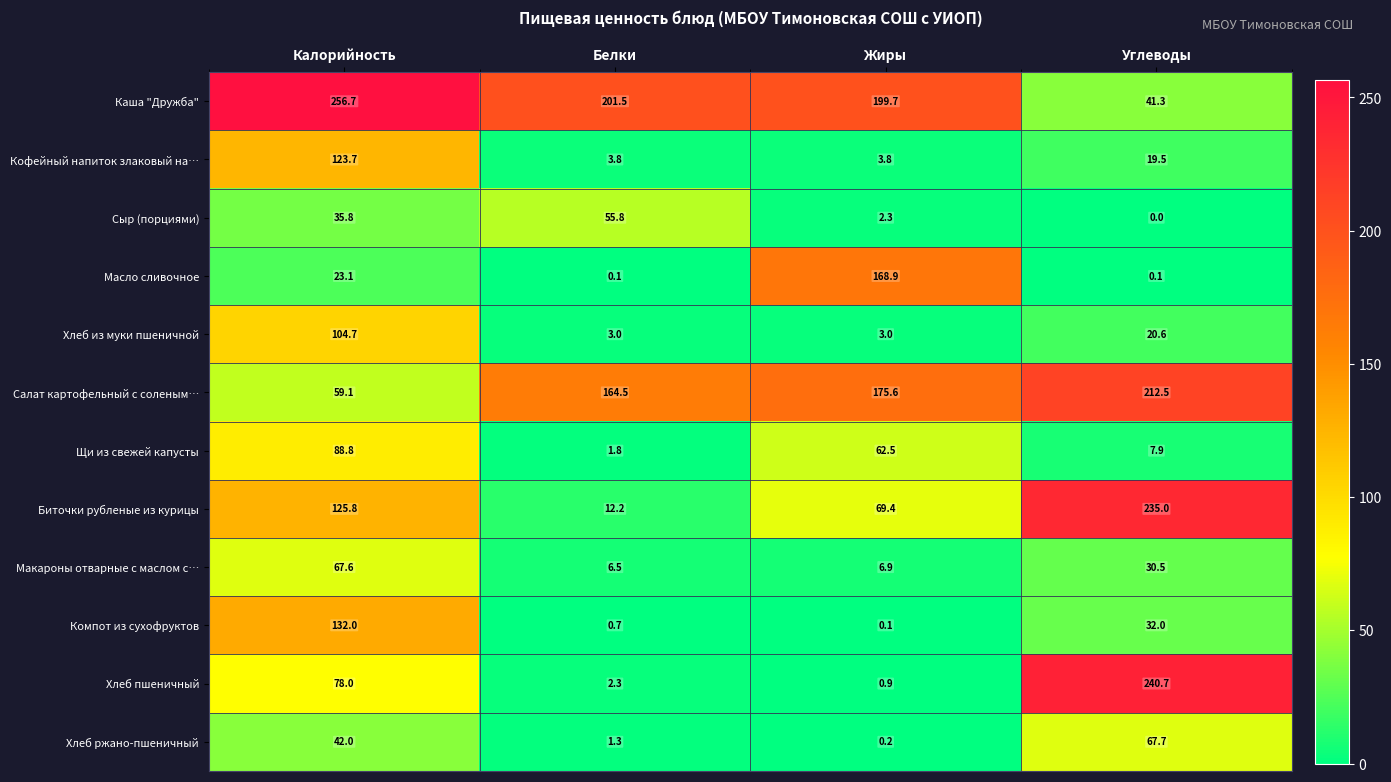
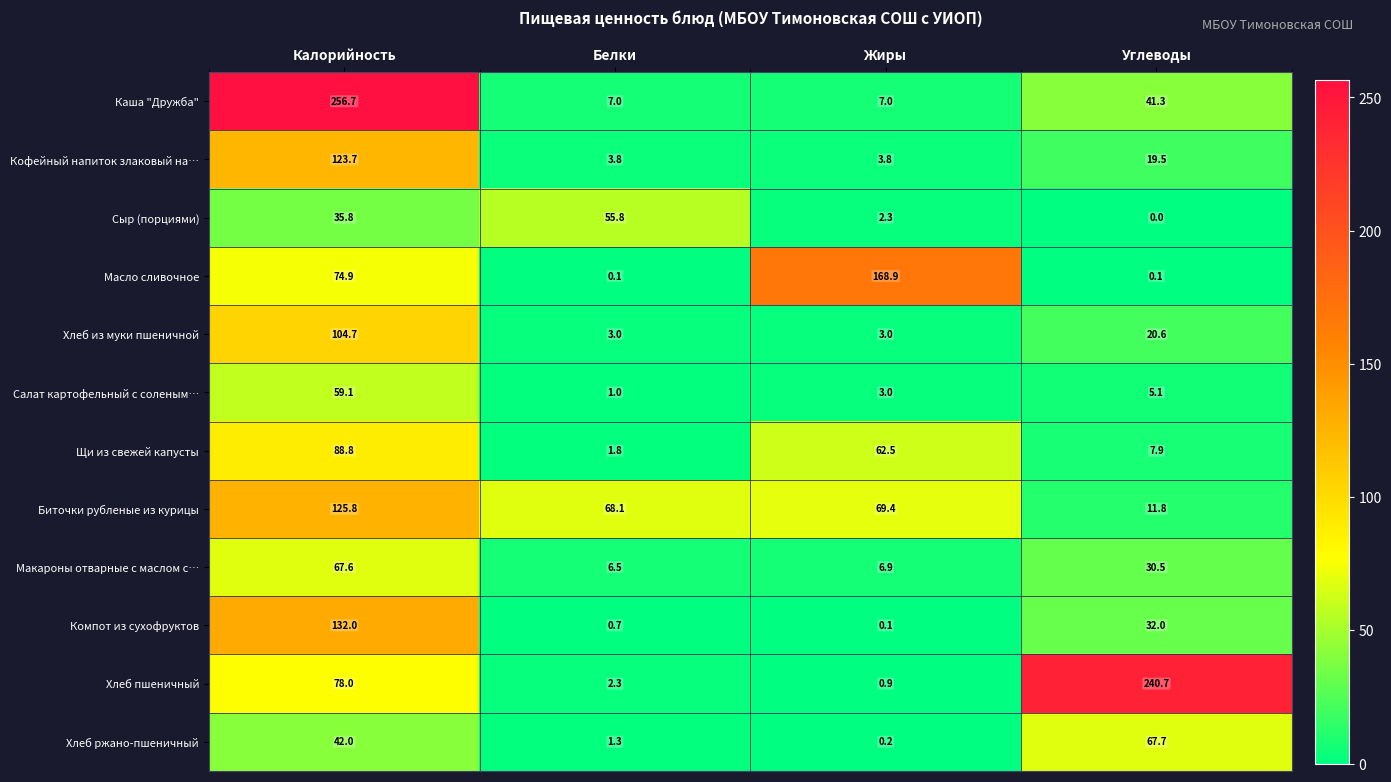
  {
    "Каша \"Дружба\"": {
-     "Белки": 201.5,
-     "Жиры": 199.7
+     "Белки": 7.0,
+     "Жиры": 7.0
    },
    "Масло сливочное": {
-     "Калорийность": 23.1
+     "Калорийность": 74.9
    },
    "Салат картофельный с соленым…": {
-     "Белки": 164.5,
-     "Жиры": 175.6,
-     "Углеводы": 212.5
+     "Белки": 1.0,
+     "Жиры": 3.0,
+     "Углеводы": 5.1
    },
    "Биточки рубленые из курицы": {
-     "Белки": 12.2,
-     "Углеводы": 235.0
+     "Белки": 68.1,
+     "Углеводы": 11.8
    }
  }
